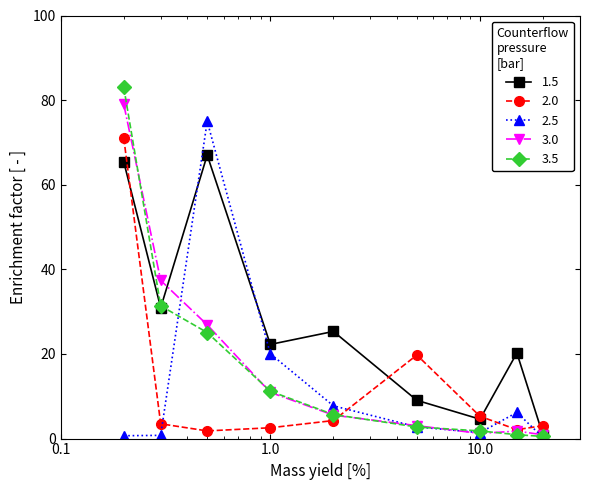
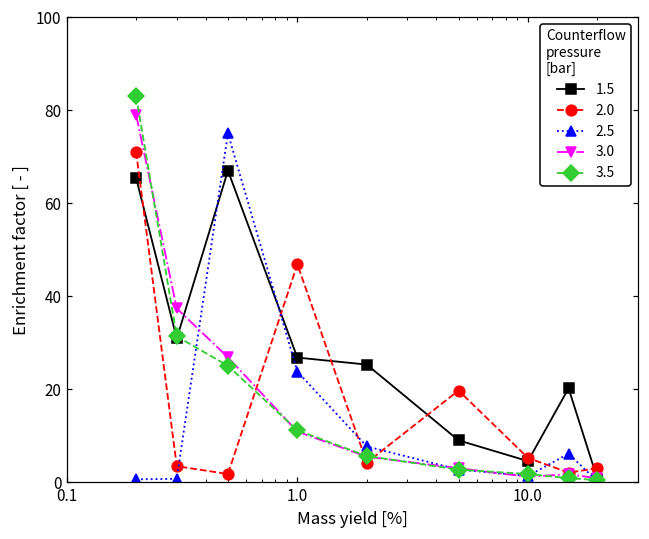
  {
    "1.5": {
-     "1.0": 22,
+     "1.0": 27,
      "10.0": 5
    },
    "2.0": {
-     "1.0": 3,
+     "1.0": 47,
      "10.0": 5
    },
    "2.5": {
-     "1.0": 20
+     "1.0": 24
    }
  }
